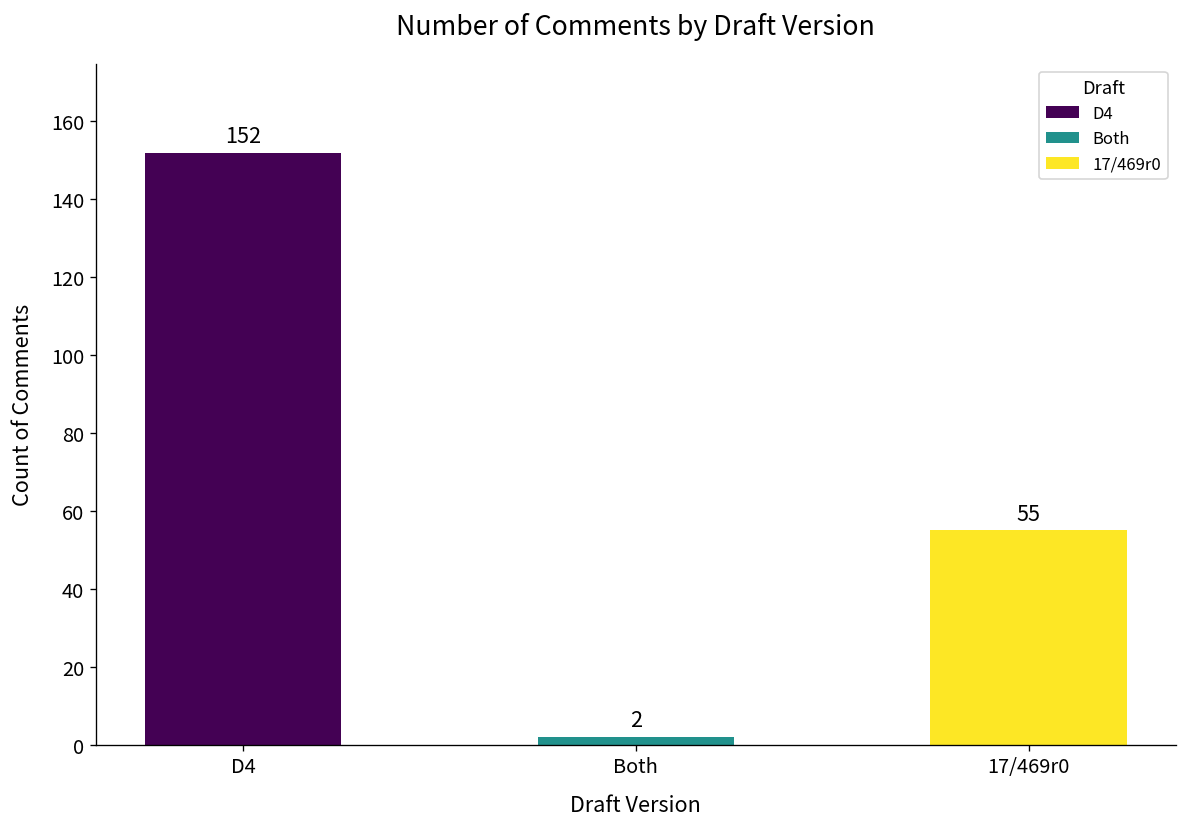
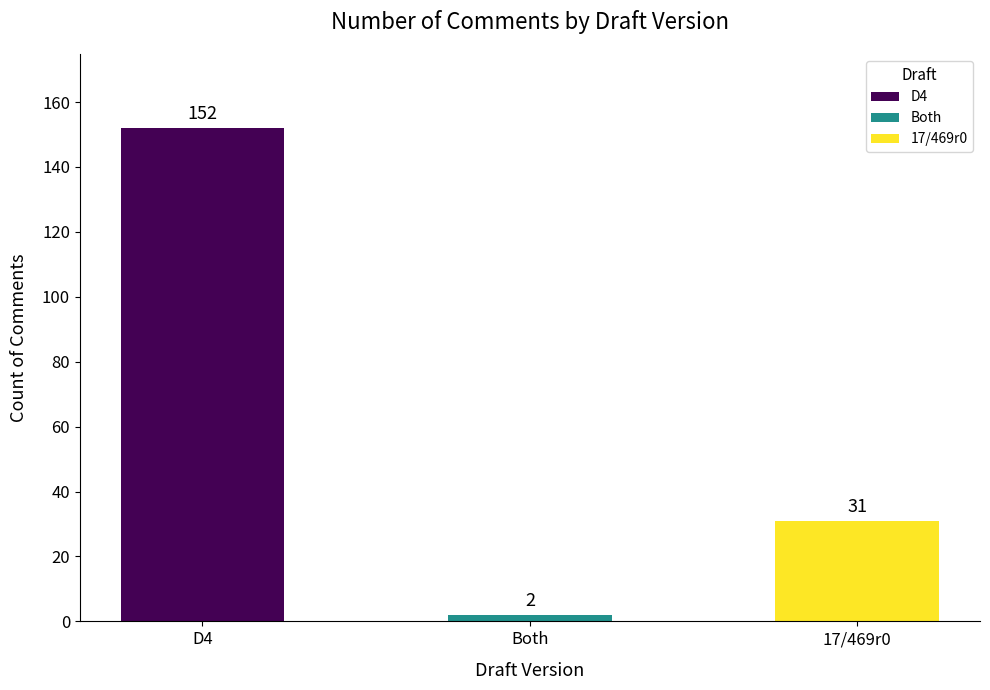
  {
    "D4": 152,
    "Both": 2,
-   "17/469r0": 55
+   "17/469r0": 31
  }
